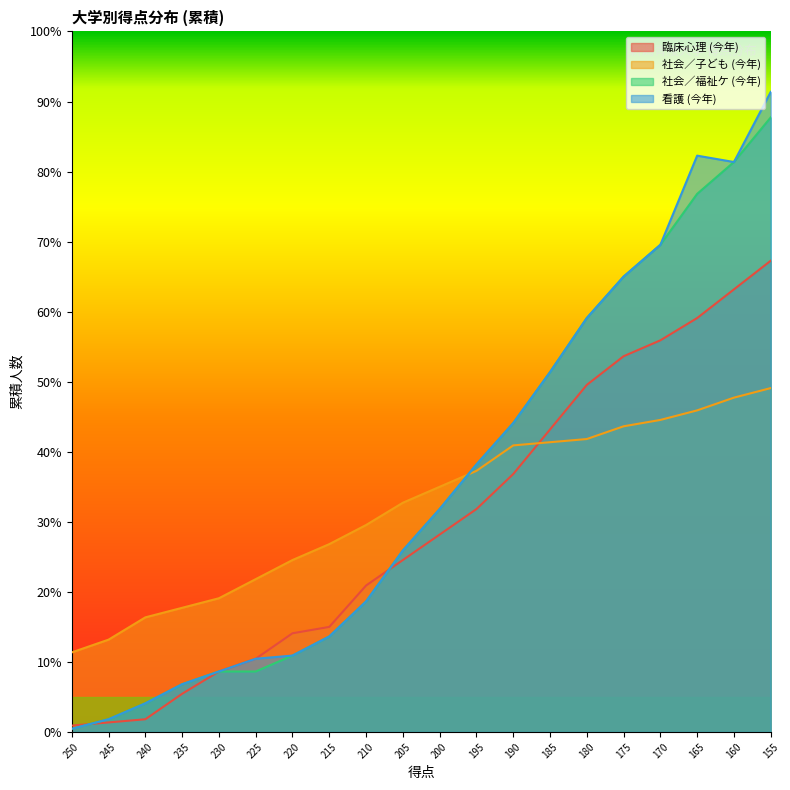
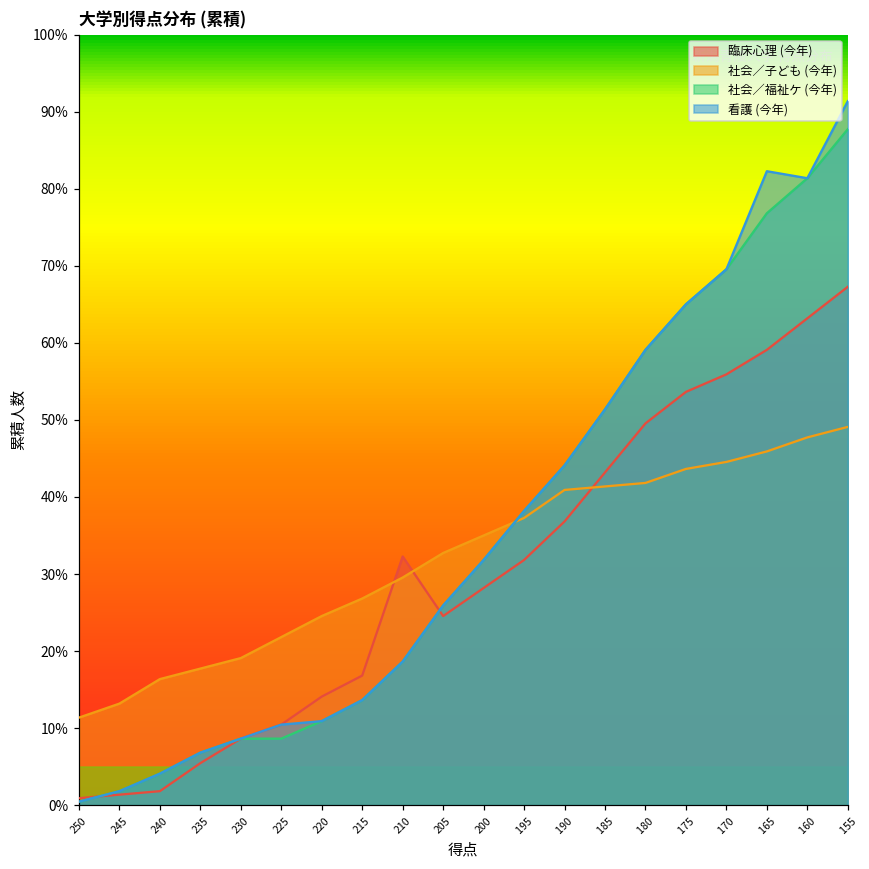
  {
    "臨床心理 (今年)": {
      "235": "5%",
      "220": "14%",
-     "215": "15%",
-     "210": "21%",
+     "215": "17%",
+     "210": "32%",
      "205": "25%",
      "200": "28%",
      "195": "32%",
      "190": "37%",
      "185": "43%",
      "180": "50%",
      "175": "54%",
      "170": "56%",
      "165": "59%",
      "160": "63%",
      "155": "67%"
    },
    "社会／子ども (今年)": {
      "250": "11%",
      "245": "13%",
      "240": "16%",
      "235": "18%",
      "230": "19%",
      "225": "22%",
      "220": "25%",
      "215": "27%",
      "210": "30%",
      "205": "33%",
      "200": "35%",
      "195": "37%",
      "190": "41%",
      "185": "41%",
      "180": "42%",
      "175": "44%",
      "170": "45%",
      "165": "46%",
      "160": "48%",
      "155": "49%"
    },
    "社会／福祉ケ (今年)": {
      "225": "9%",
      "165": "77%",
      "155": "88%"
    },
    "看護 (今年)": {
      "165": "82%",
      "155": "91%"
    }
  }
